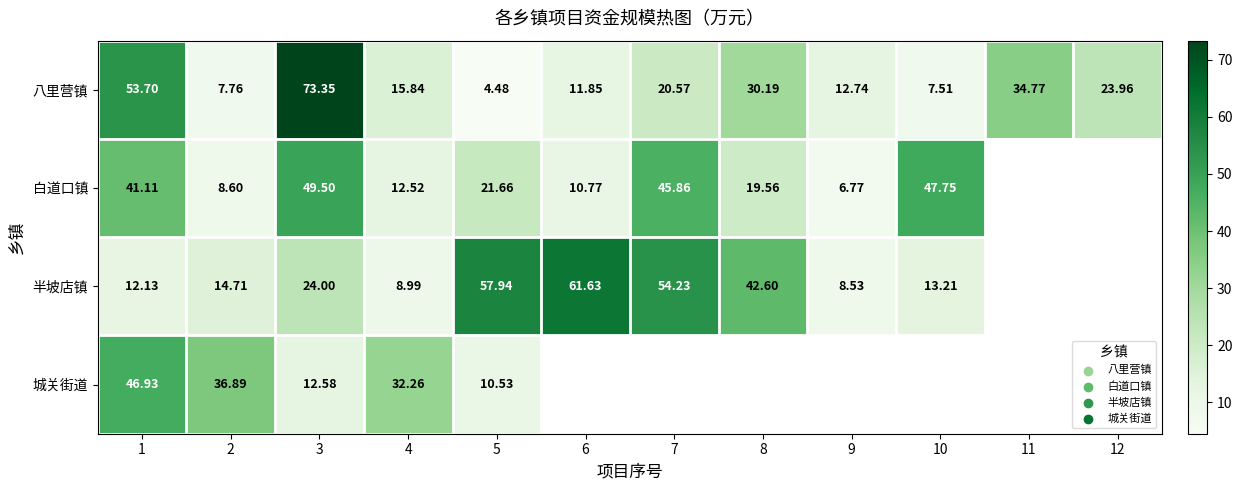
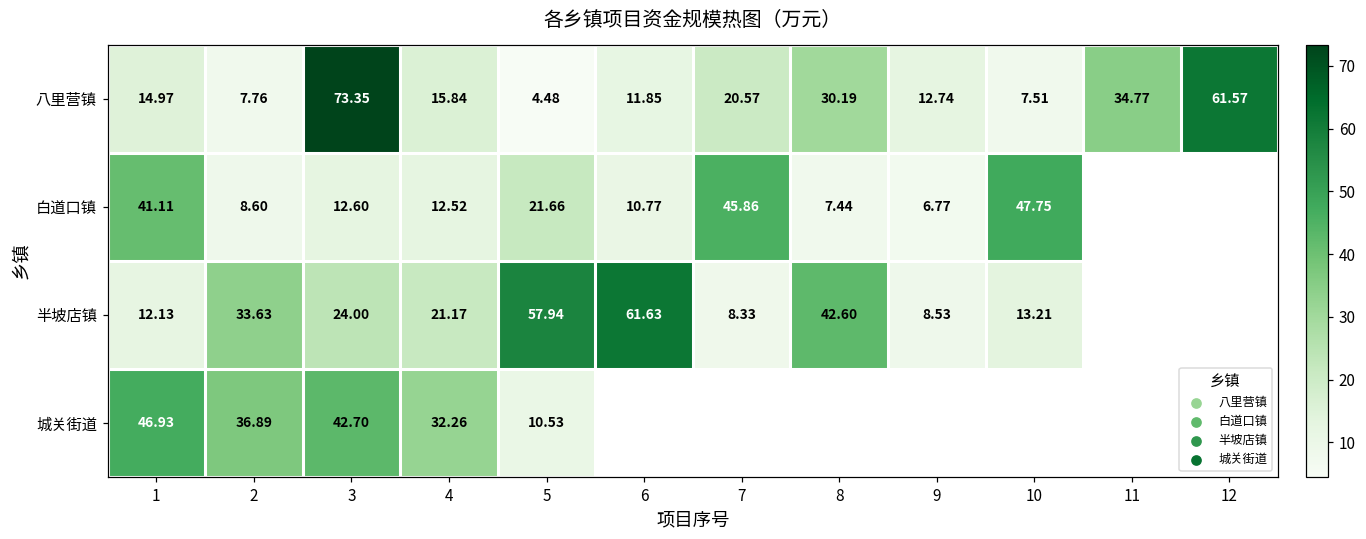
  {
    "八里营镇": {
-     "1": 53.70,
+     "1": 14.97,
      "2": 7.76,
      "3": 73.35,
      "4": 15.84,
      "5": 4.48,
      "6": 11.85,
      "7": 20.57,
      "8": 30.19,
      "9": 12.74,
      "10": 7.51,
      "11": 34.77,
-     "12": 23.96
+     "12": 61.57
    },
    "白道口镇": {
      "1": 41.11,
      "2": 8.60,
-     "3": 49.50,
+     "3": 12.60,
      "4": 12.52,
      "5": 21.66,
      "6": 10.77,
      "7": 45.86,
-     "8": 19.56,
+     "8": 7.44,
      "9": 6.77,
      "10": 47.75
    },
    "半坡店镇": {
      "1": 12.13,
-     "2": 14.71,
+     "2": 33.63,
      "3": 24.00,
-     "4": 8.99,
+     "4": 21.17,
      "5": 57.94,
      "6": 61.63,
-     "7": 54.23,
+     "7": 8.33,
      "8": 42.60,
      "9": 8.53,
      "10": 13.21
    },
    "城关街道": {
      "1": 46.93,
      "2": 36.89,
-     "3": 12.58,
+     "3": 42.70,
      "4": 32.26,
      "5": 10.53
    }
  }
